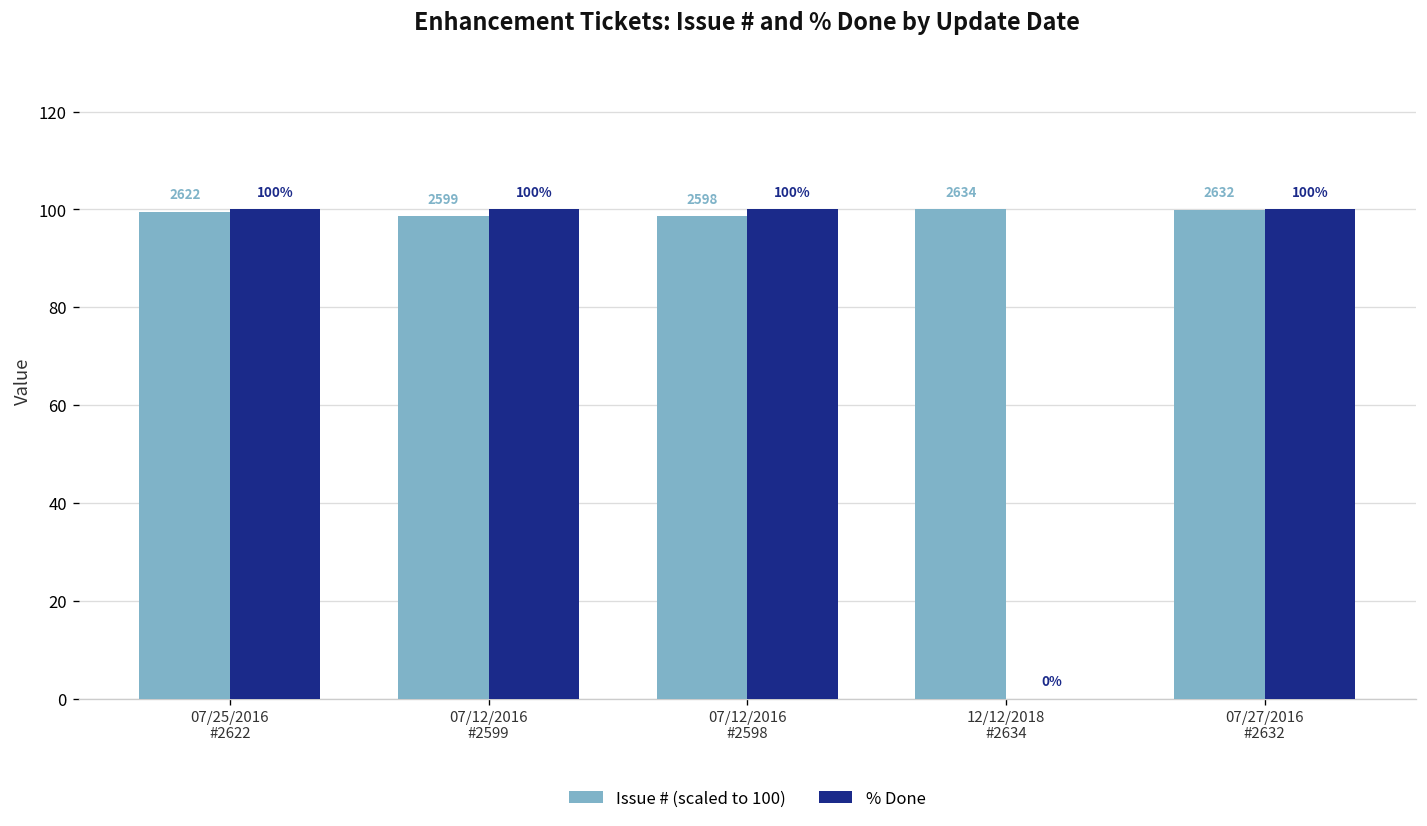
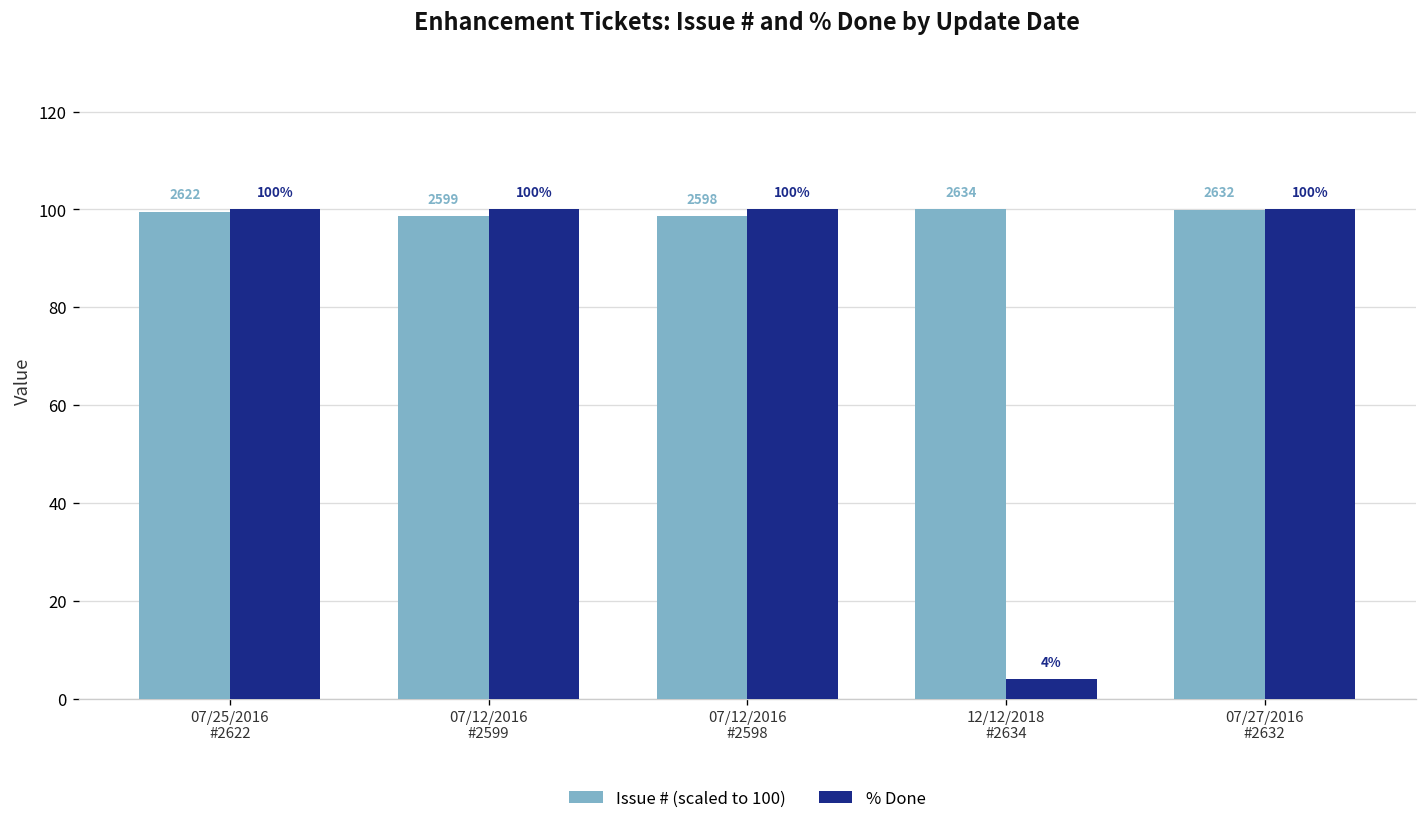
  {
    "% Done": {
      "07/25/2016 #2622": "100%",
      "07/12/2016 #2599": "100%",
      "07/12/2016 #2598": "100%",
-     "12/12/2018 #2634": "0%",
+     "12/12/2018 #2634": "4%",
      "07/27/2016 #2632": "100%"
    }
  }
